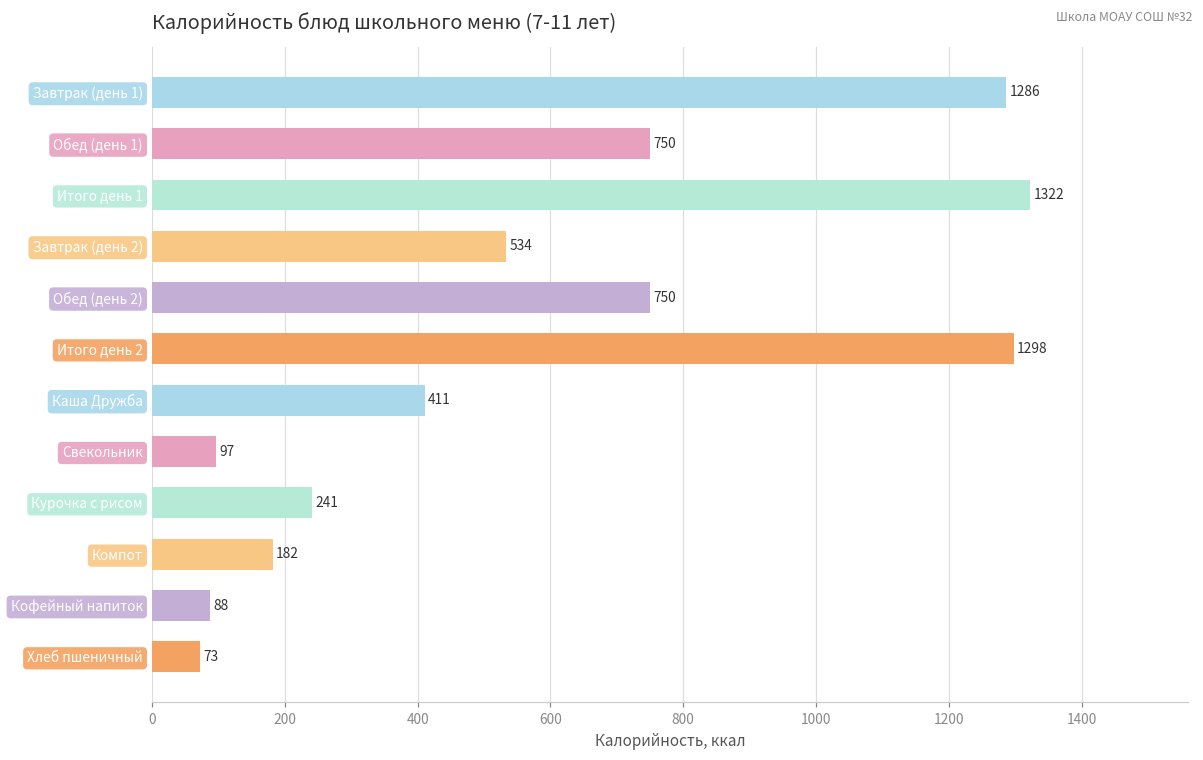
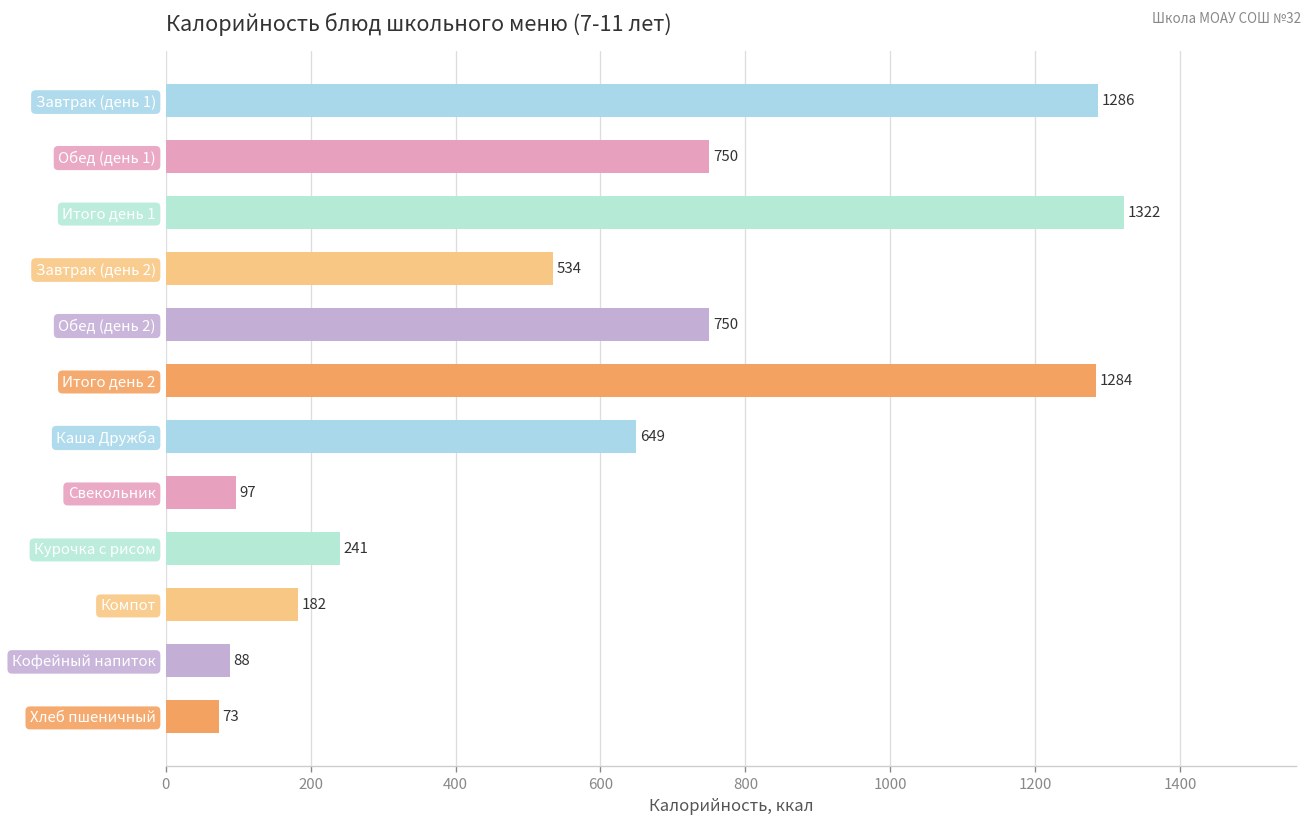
  {
    "Завтрак (день 1)": 1286,
    "Обед (день 1)": 750,
    "Итого день 1": 1322,
    "Завтрак (день 2)": 534,
    "Обед (день 2)": 750,
-   "Итого день 2": 1298,
-   "Каша Дружба": 411,
+   "Итого день 2": 1284,
+   "Каша Дружба": 649,
    "Свекольник": 97,
    "Курочка с рисом": 241,
    "Компот": 182,
    "Кофейный напиток": 88,
    "Хлеб пшеничный": 73
  }
